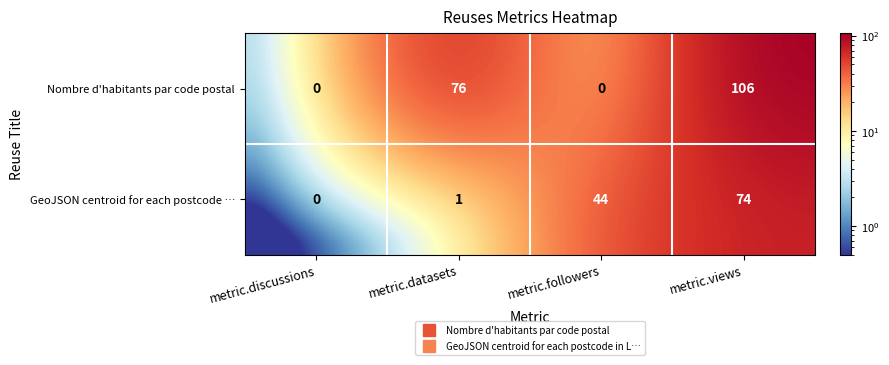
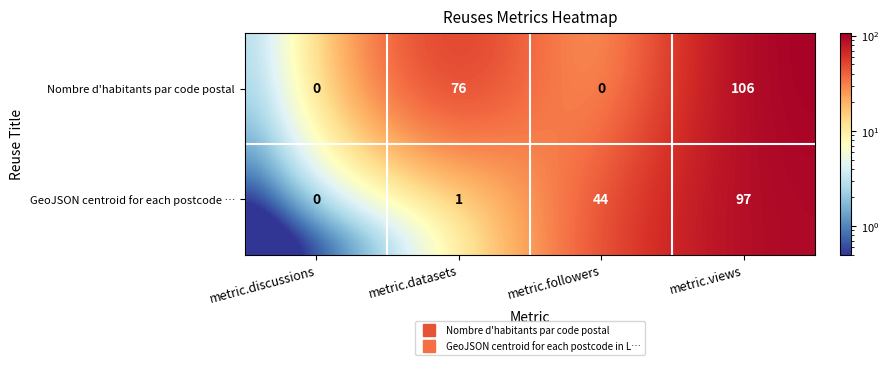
  {
    "Nombre d'habitants par code postal": {
      "metric.discussions": 0,
      "metric.datasets": 76,
      "metric.followers": 0,
      "metric.views": 106
    },
    "GeoJSON centroid for each postcode …": {
      "metric.discussions": 0,
      "metric.datasets": 1,
      "metric.followers": 44,
-     "metric.views": 74
+     "metric.views": 97
    }
  }
